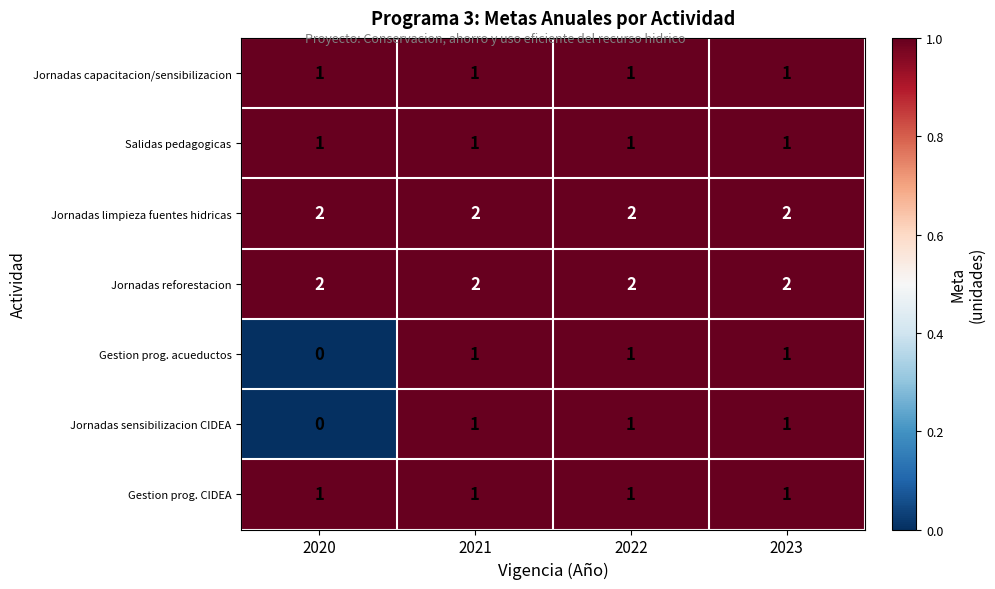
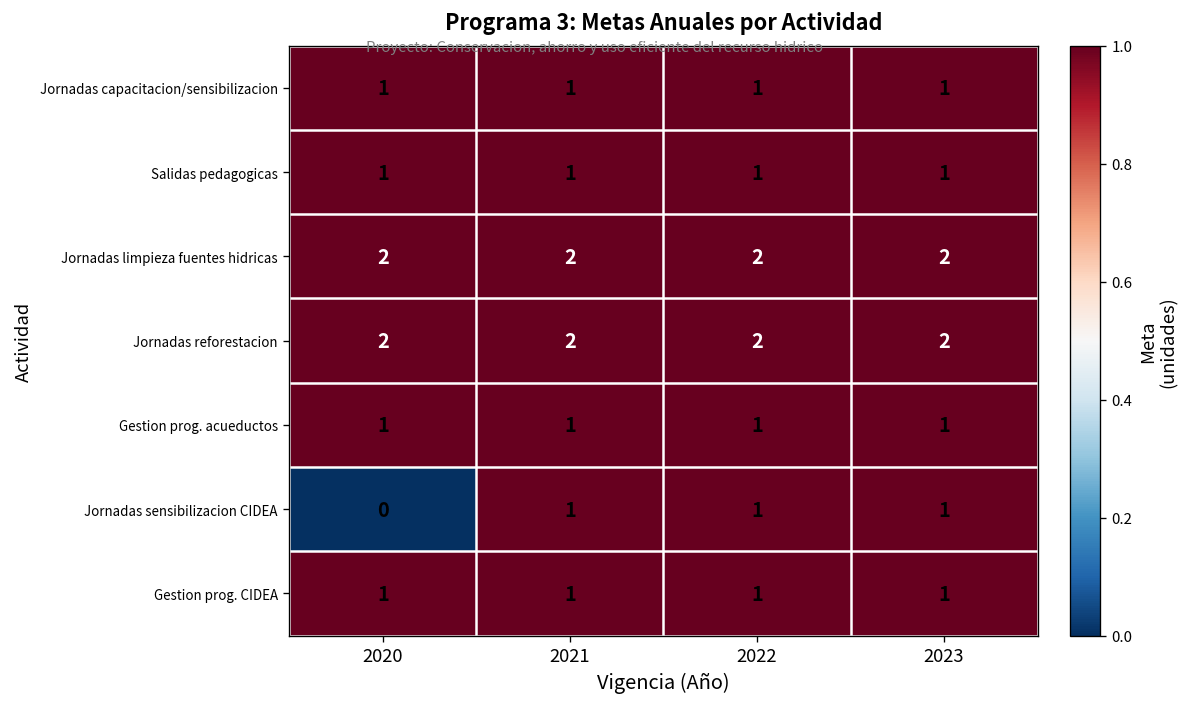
  {
    "Jornadas capacitacion/sensibilizacion": {
      "2020": 1,
      "2021": 1,
      "2022": 1,
      "2023": 1
    },
    "Salidas pedagogicas": {
      "2020": 1,
      "2021": 1,
      "2022": 1,
      "2023": 1
    },
    "Jornadas limpieza fuentes hidricas": {
      "2020": 2,
      "2021": 2,
      "2022": 2,
      "2023": 2
    },
    "Jornadas reforestacion": {
      "2020": 2,
      "2021": 2,
      "2022": 2,
      "2023": 2
    },
    "Gestion prog. acueductos": {
-     "2020": 0,
+     "2020": 1,
      "2021": 1,
      "2022": 1,
      "2023": 1
    },
    "Jornadas sensibilizacion CIDEA": {
      "2020": 0,
      "2021": 1,
      "2022": 1,
      "2023": 1
    },
    "Gestion prog. CIDEA": {
      "2020": 1,
      "2021": 1,
      "2022": 1,
      "2023": 1
    }
  }
